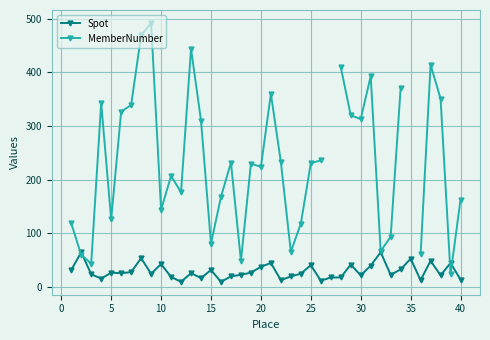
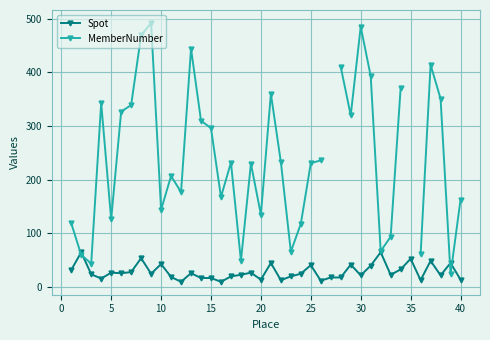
  {
    "Spot": {
      "5": 30,
      "10": 40,
-     "15": 30,
-     "20": 40,
+     "15": 20,
+     "20": 10,
      "25": 40,
      "30": 20,
      "35": 50,
      "40": 10
    },
    "MemberNumber": {
      "5": 130,
      "10": 140,
-     "15": 80,
-     "20": 220,
+     "15": 300,
+     "20": 140,
      "25": 230,
-     "30": 310,
+     "30": 490,
      "40": 160
    }
  }
